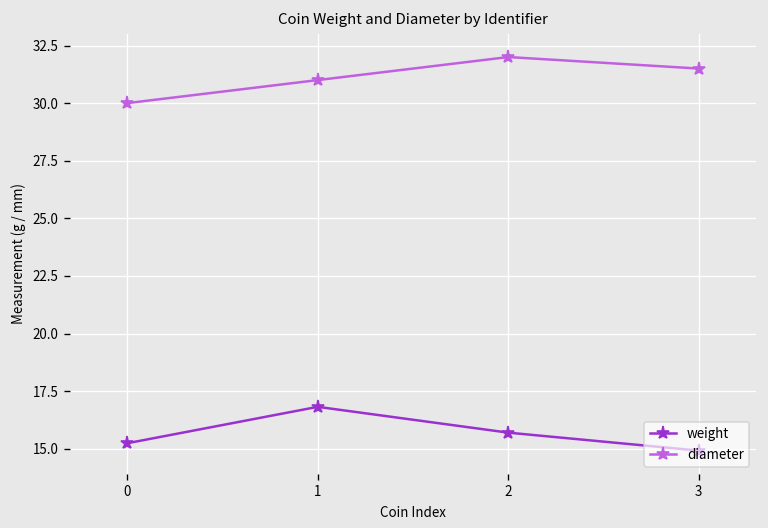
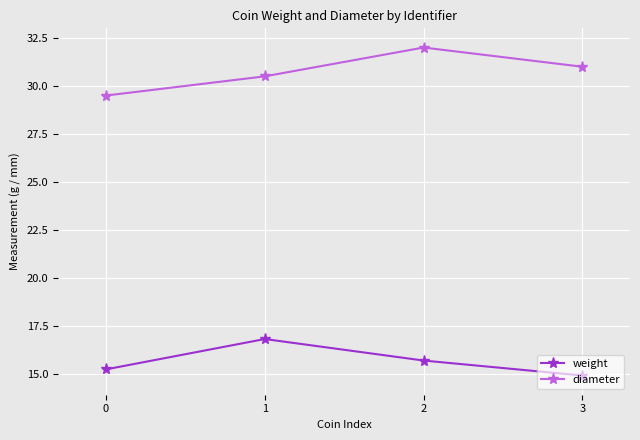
  {
    "weight": {
      "0": 15.2,
      "1": 16.8,
      "2": 15.7
    },
    "diameter": {
-     "0": 30.0,
-     "1": 31.0,
+     "0": 29.5,
+     "1": 30.5,
      "2": 32.0,
-     "3": 31.5
+     "3": 31.0
    }
  }
